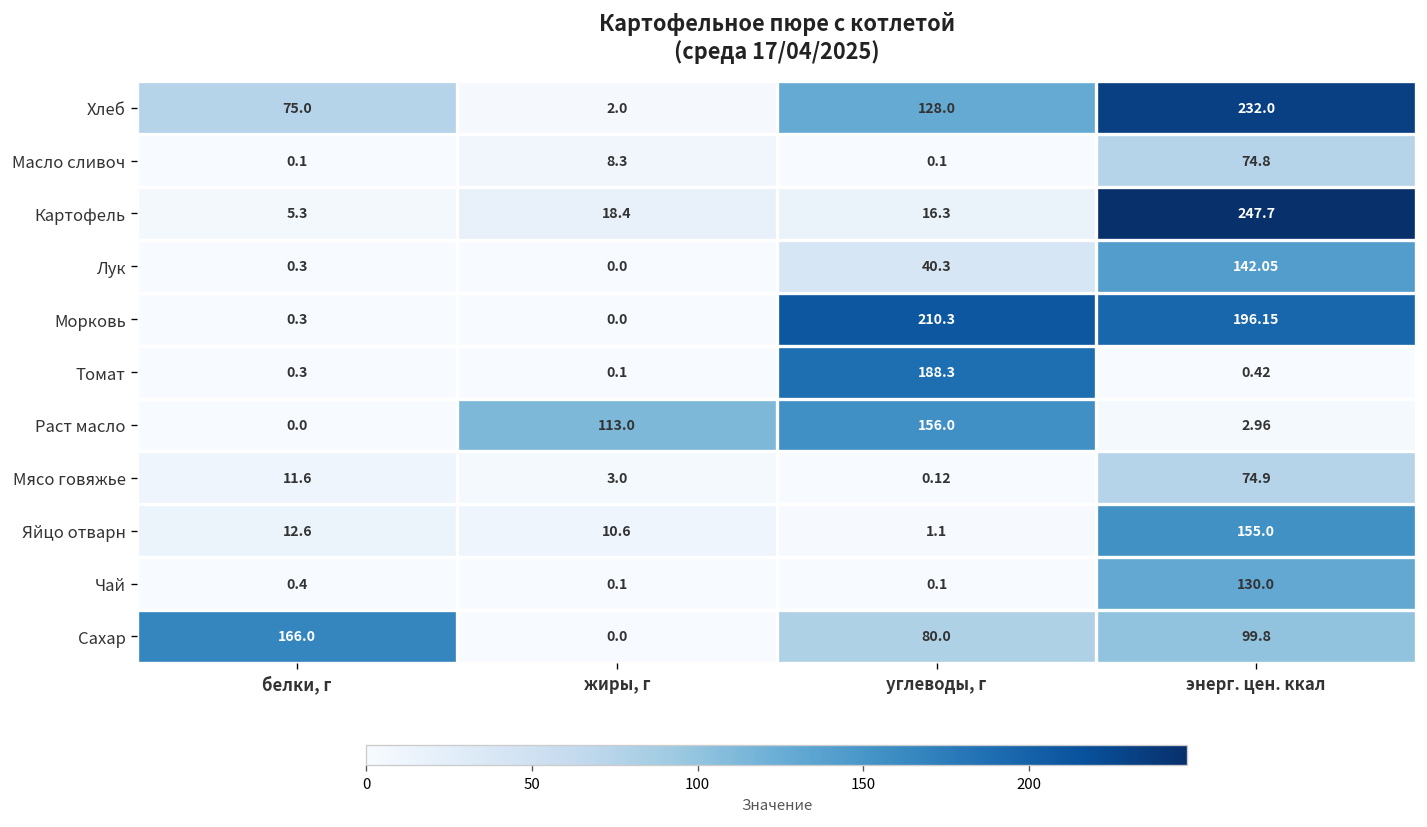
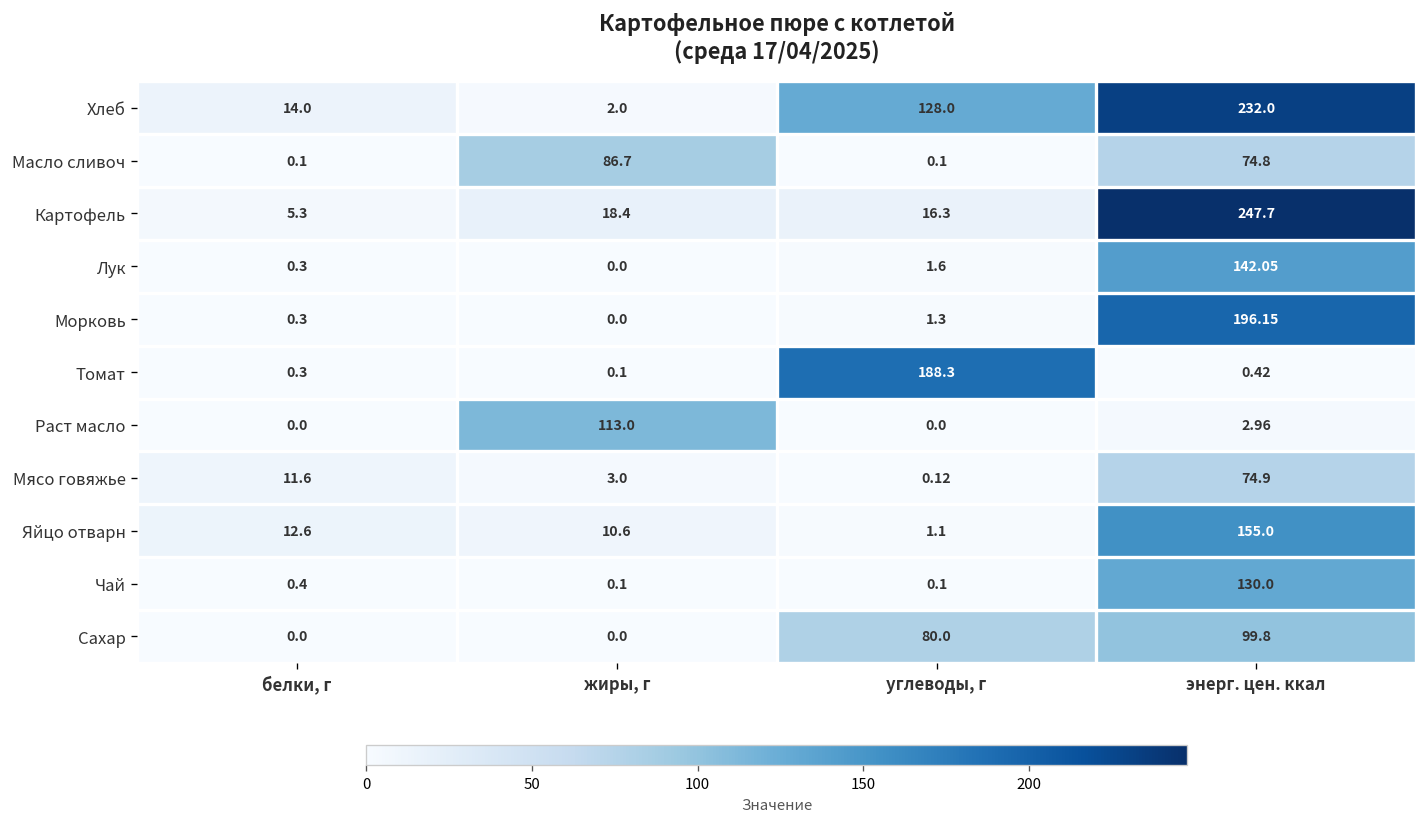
  {
    "Хлеб": {
-     "белки, г": 75.0,
+     "белки, г": 14.0,
      "жиры, г": 2.0,
      "углеводы, г": 128.0,
      "энерг. цен. ккал": 232.0
    },
    "Масло сливоч": {
      "белки, г": 0.1,
-     "жиры, г": 8.3,
+     "жиры, г": 86.7,
      "углеводы, г": 0.1,
      "энерг. цен. ккал": 74.8
    },
    "Картофель": {
      "белки, г": 5.3,
      "жиры, г": 18.4,
      "углеводы, г": 16.3,
      "энерг. цен. ккал": 247.7
    },
    "Лук": {
      "белки, г": 0.3,
      "жиры, г": 0.0,
-     "углеводы, г": 40.3,
+     "углеводы, г": 1.6,
      "энерг. цен. ккал": 142.05
    },
    "Морковь": {
      "белки, г": 0.3,
      "жиры, г": 0.0,
-     "углеводы, г": 210.3,
+     "углеводы, г": 1.3,
      "энерг. цен. ккал": 196.15
    },
    "Томат": {
      "белки, г": 0.3,
      "жиры, г": 0.1,
      "углеводы, г": 188.3,
      "энерг. цен. ккал": 0.42
    },
    "Раст масло": {
      "белки, г": 0.0,
      "жиры, г": 113.0,
-     "углеводы, г": 156.0,
+     "углеводы, г": 0.0,
      "энерг. цен. ккал": 2.96
    },
    "Мясо говяжье": {
      "белки, г": 11.6,
      "жиры, г": 3.0,
      "углеводы, г": 0.12,
      "энерг. цен. ккал": 74.9
    },
    "Яйцо отварн": {
      "белки, г": 12.6,
      "жиры, г": 10.6,
      "углеводы, г": 1.1,
      "энерг. цен. ккал": 155.0
    },
    "Чай": {
      "белки, г": 0.4,
      "жиры, г": 0.1,
      "углеводы, г": 0.1,
      "энерг. цен. ккал": 130.0
    },
    "Сахар": {
-     "белки, г": 166.0,
+     "белки, г": 0.0,
      "жиры, г": 0.0,
      "углеводы, г": 80.0,
      "энерг. цен. ккал": 99.8
    }
  }
